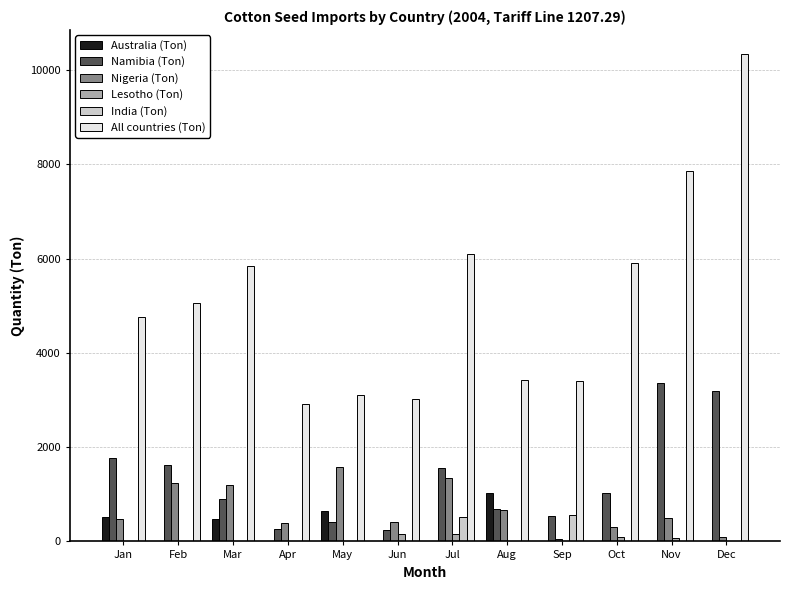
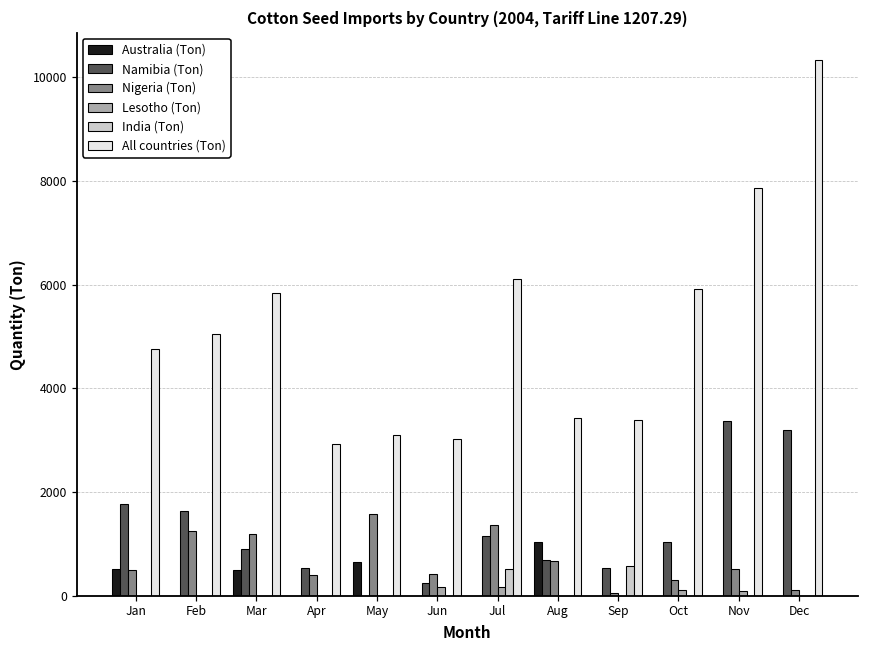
  {
    "Australia (Ton)": {
      "Jan": 500,
      "Feb": 0,
      "Mar": 500,
      "Apr": 0,
      "May": 700,
      "Jun": 0,
      "Jul": 0,
      "Aug": 1000,
      "Sep": 0,
      "Oct": 0,
      "Nov": 0,
      "Dec": 0
    },
    "Namibia (Ton)": {
      "Jan": 1800,
      "Feb": 1600,
      "Mar": 900,
-     "Apr": 300,
-     "May": 400,
+     "Apr": 500,
+     "May": 0,
      "Jun": 200,
-     "Jul": 1600,
+     "Jul": 1100,
      "Aug": 700,
      "Sep": 500,
      "Oct": 1000,
      "Nov": 3400,
      "Dec": 3200
    }
  }
